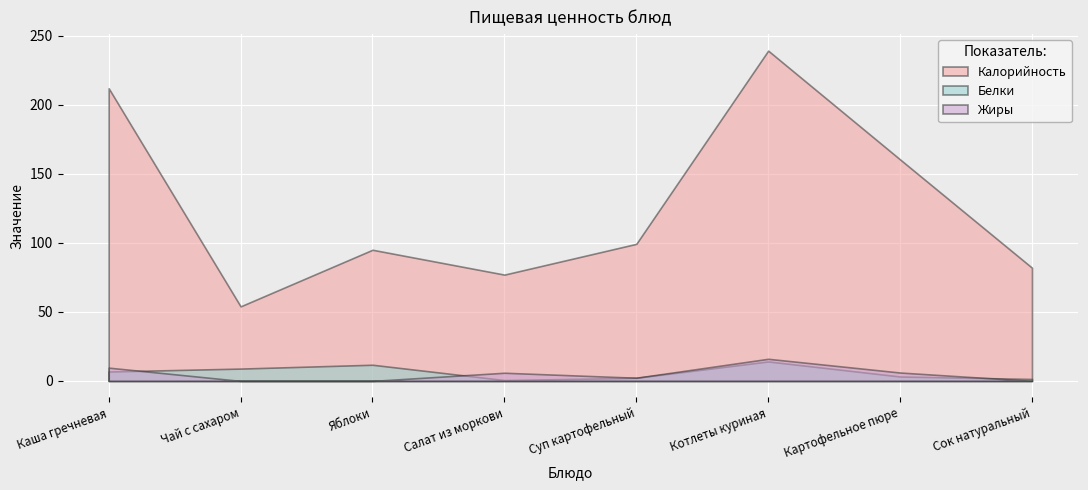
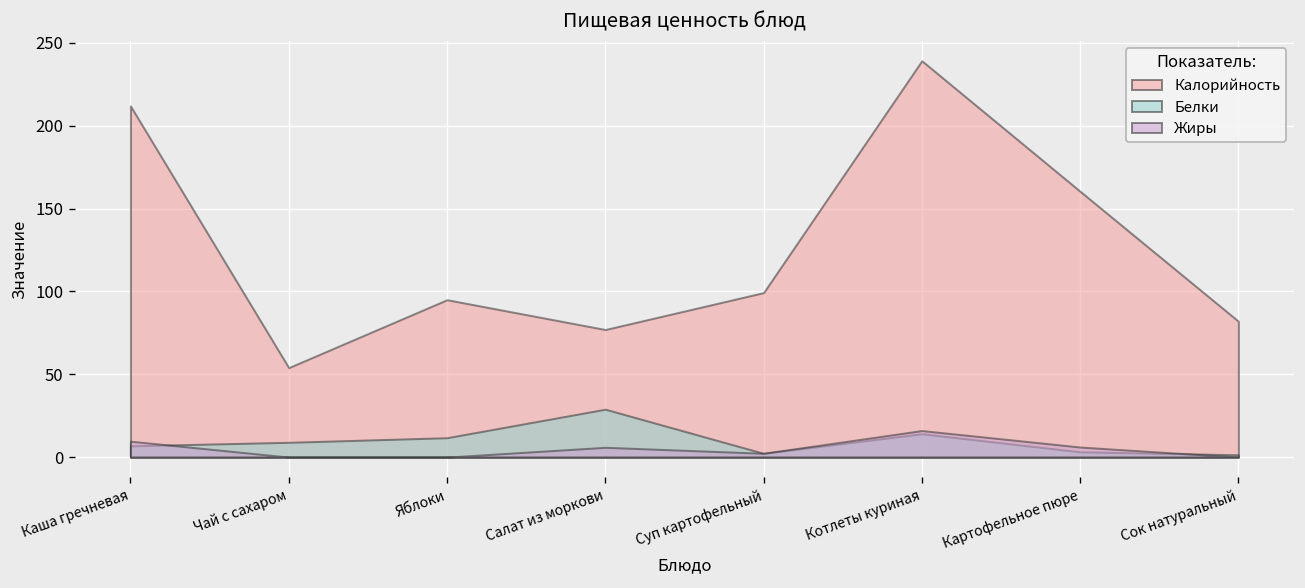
  {
    "Белки": {
      "Каша гречневая": 7,
      "Чай с сахаром": 9,
      "Яблоки": 12,
-     "Салат из моркови": 1,
+     "Салат из моркови": 29,
      "Котлеты куриная": 14,
      "Картофельное пюре": 3
    }
  }
